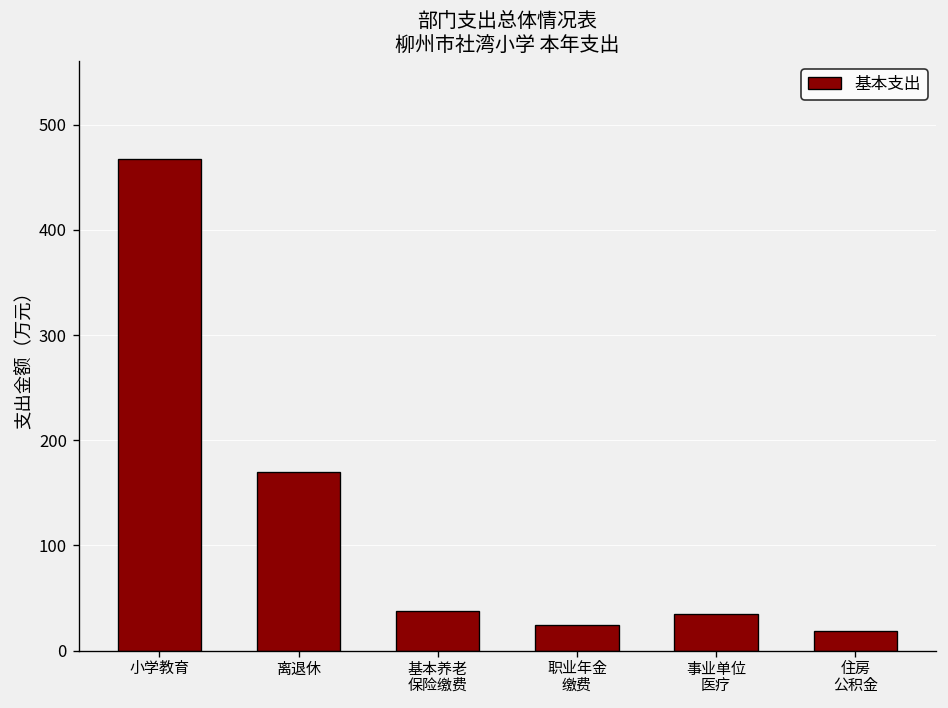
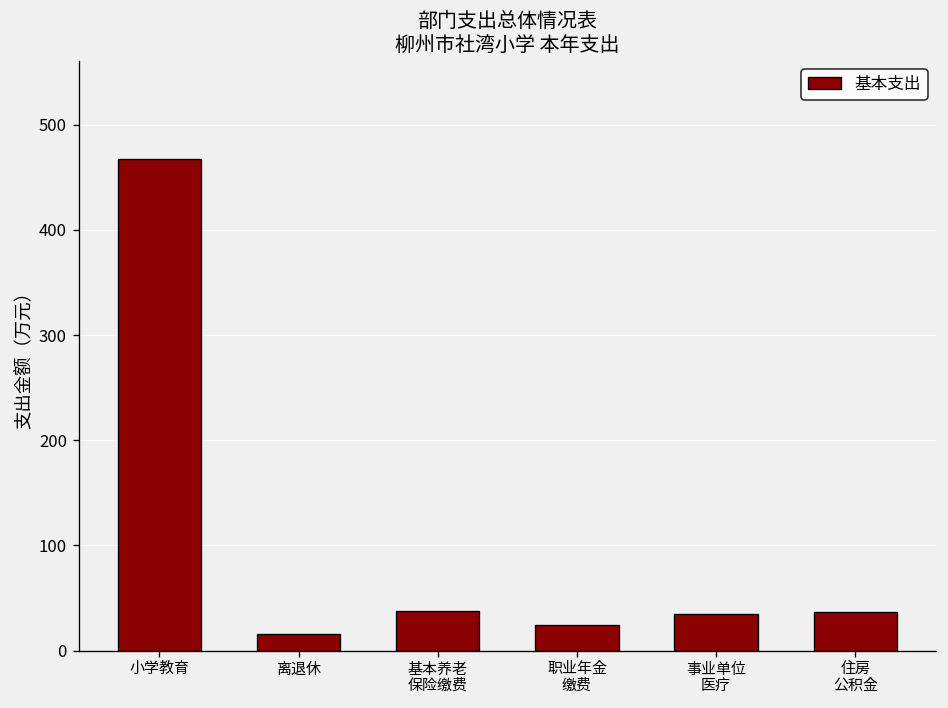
  {
    "小学教育": 470,
-   "离退休": 170,
+   "离退休": 20,
    "基本养老 保险缴费": 40,
    "职业年金 缴费": 20,
    "事业单位 医疗": 40,
-   "住房 公积金": 20
+   "住房 公积金": 40
  }
